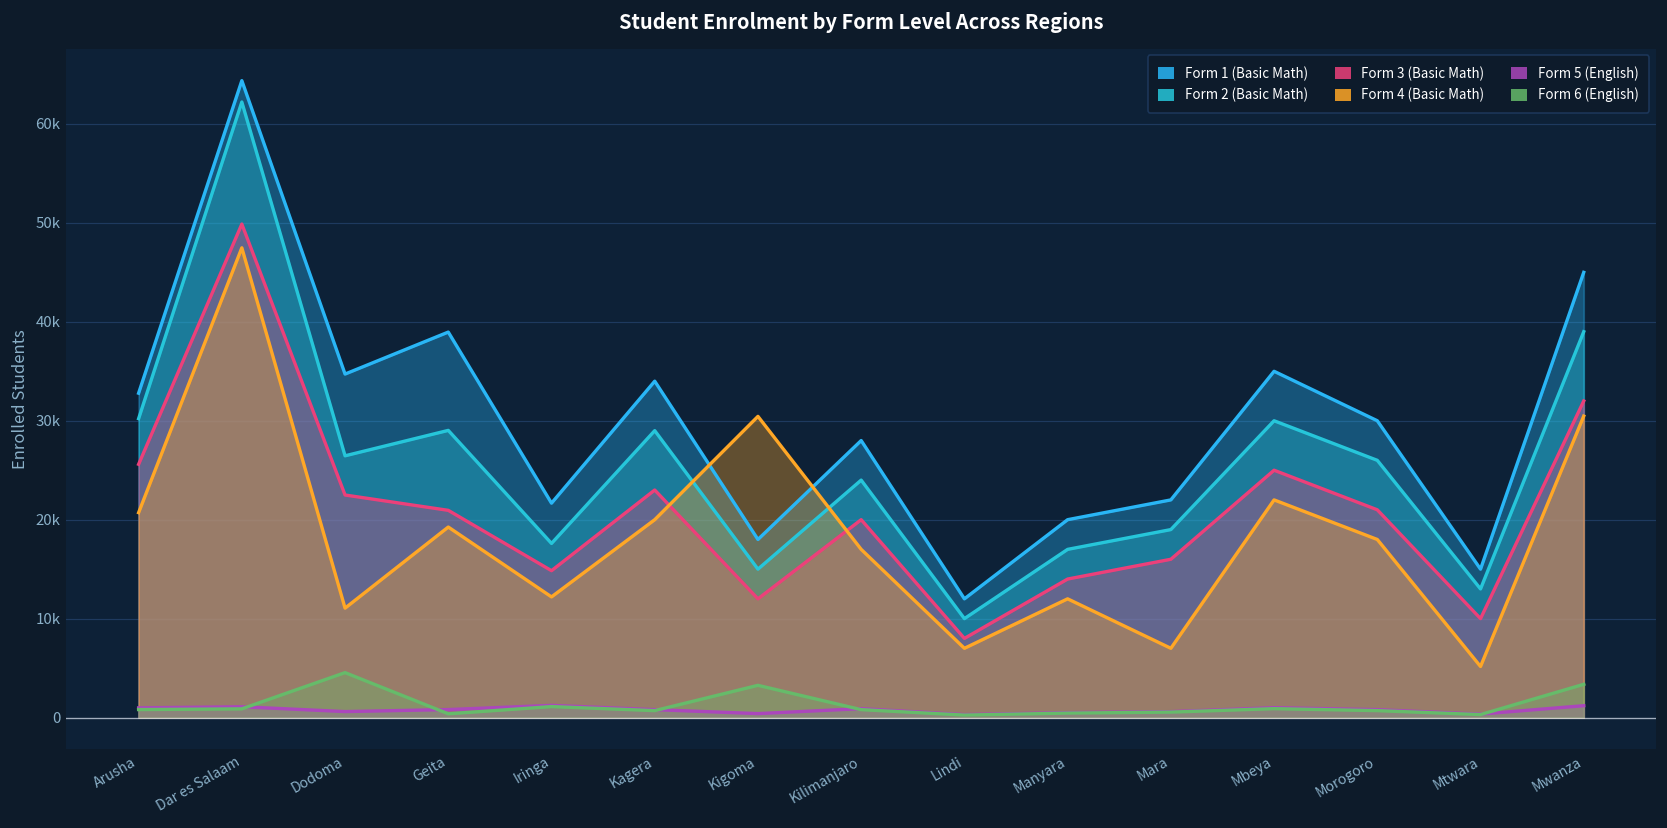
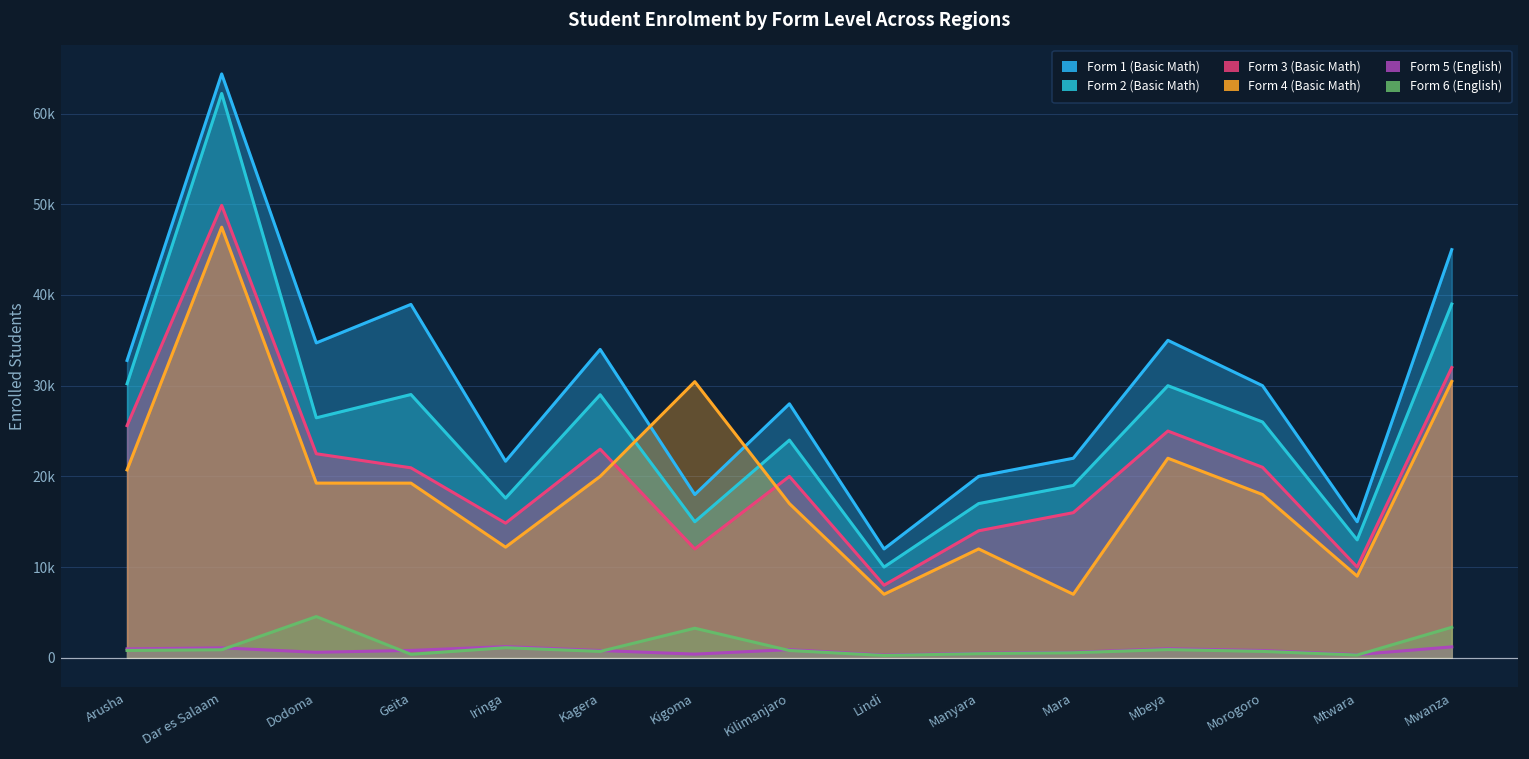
  {
    "Form 4 (Basic Math)": {
      "Arusha": 21000,
      "Dar es Salaam": 47000,
-     "Dodoma": 11000,
+     "Dodoma": 19000,
      "Geita": 19000,
      "Iringa": 12000,
      "Kagera": 20000,
      "Kigoma": 30000,
      "Kilimanjaro": 17000,
      "Lindi": 7000,
      "Manyara": 12000,
      "Mara": 7000,
      "Mbeya": 22000,
      "Morogoro": 18000,
-     "Mtwara": 5000,
+     "Mtwara": 9000,
      "Mwanza": 30000
    },
    "Form 6 (English)": {
      "Dodoma": 5000,
      "Geita": 0,
      "Kigoma": 3000,
      "Mwanza": 3000
    }
  }
